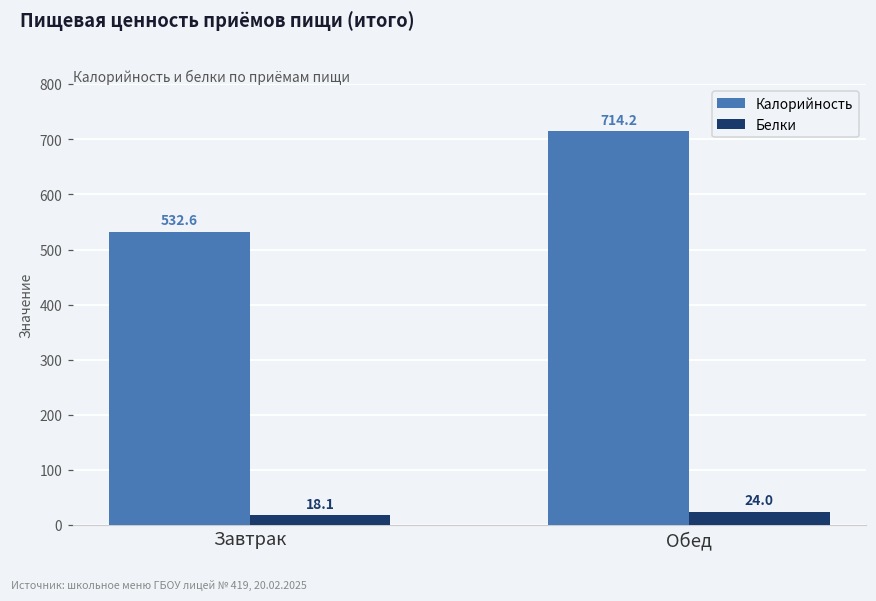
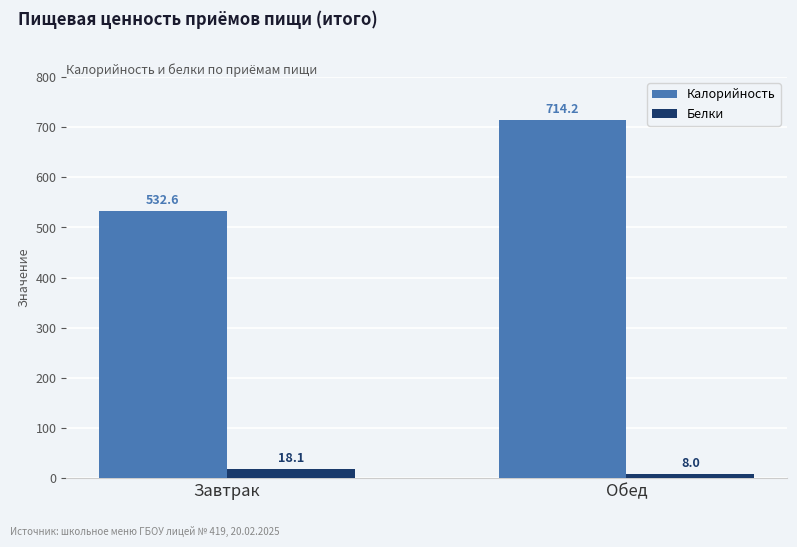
  {
    "Калорийность": {
      "Завтрак": 532.6,
      "Обед": 714.2
    },
    "Белки": {
      "Завтрак": 18.1,
-     "Обед": 24.0
+     "Обед": 8.0
    }
  }
